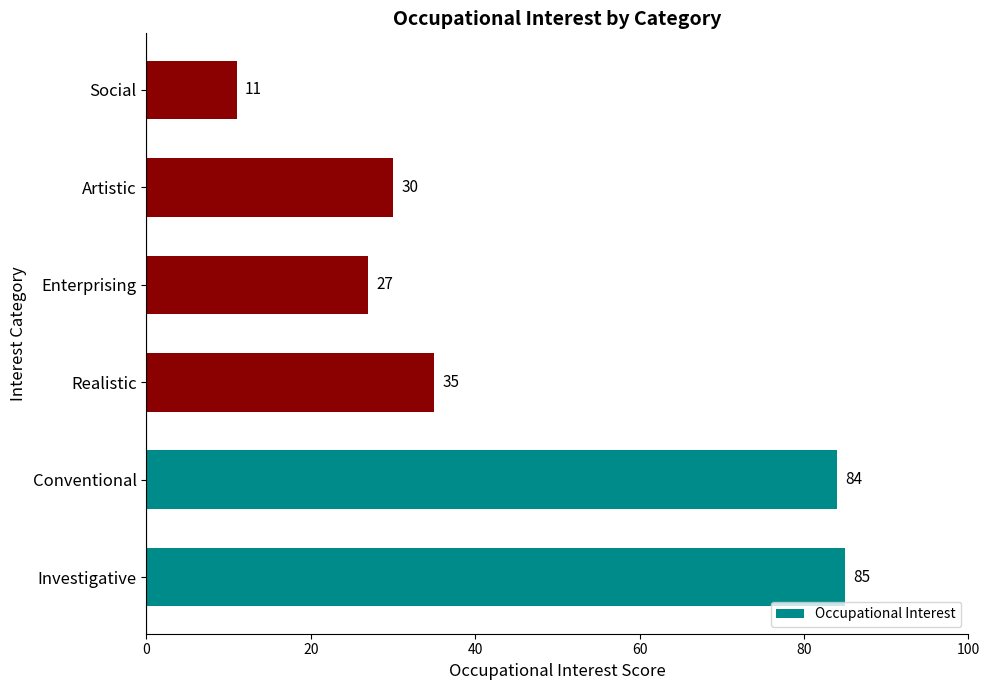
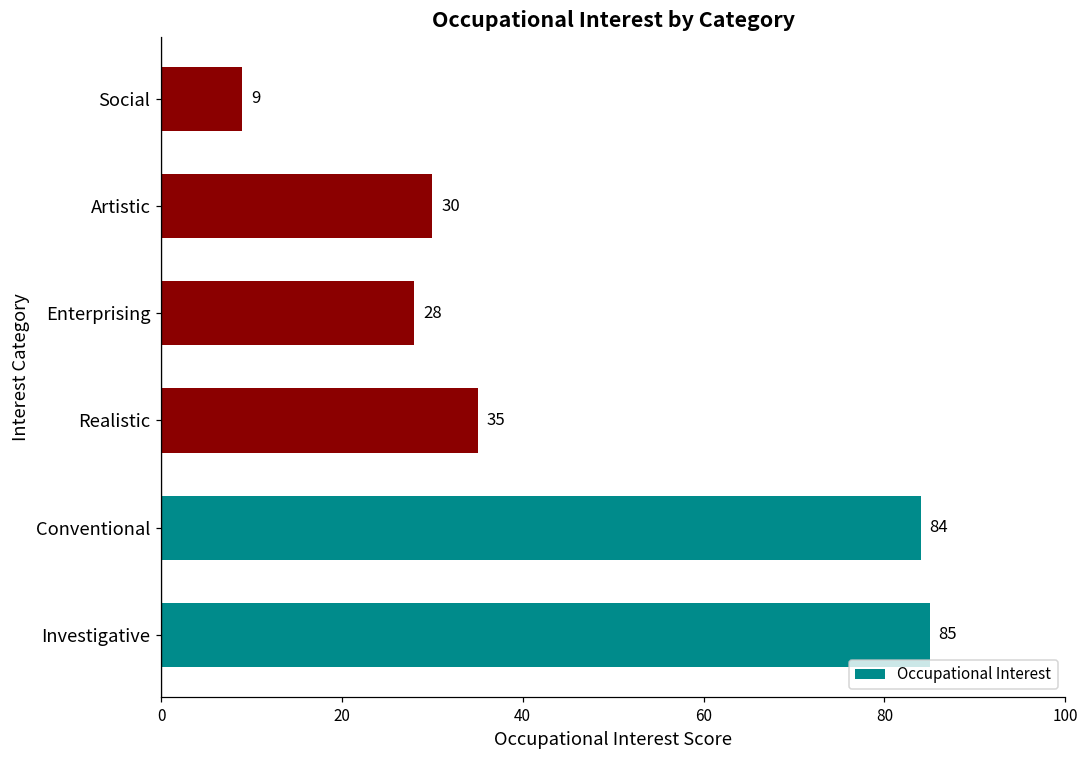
  {
-   "Social": 11,
+   "Social": 9,
    "Artistic": 30,
-   "Enterprising": 27,
+   "Enterprising": 28,
    "Realistic": 35,
    "Conventional": 84,
    "Investigative": 85
  }
